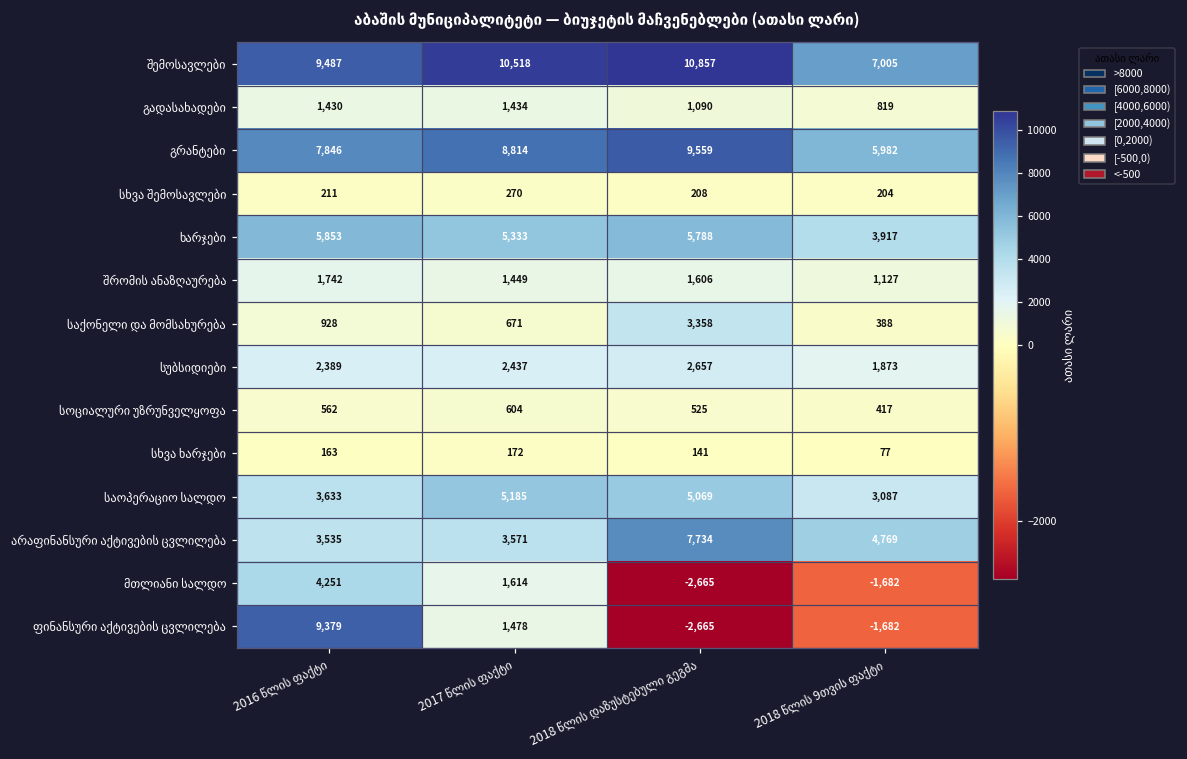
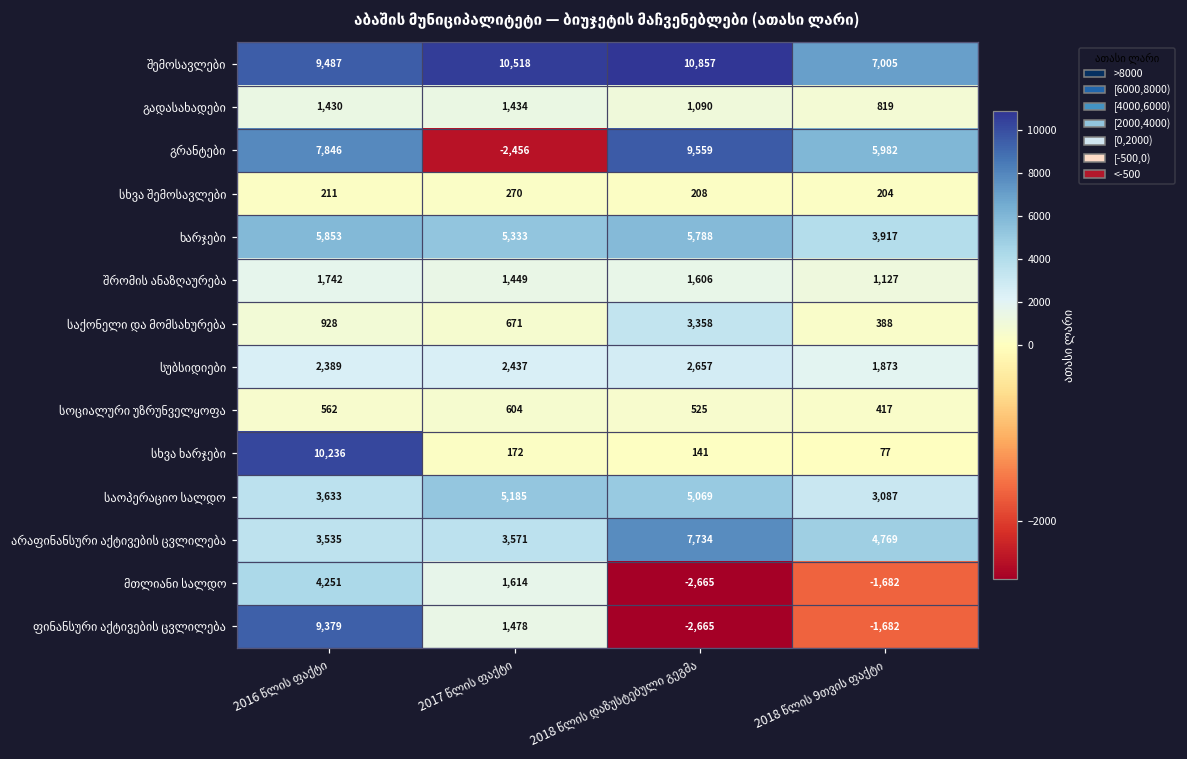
  {
    "შემოსავლები": {
      "2016 წლის ფაქტი": "9,487",
      "2017 წლის ფაქტი": "10,518",
      "2018 წლის დაზუსტებული გეგმა": "10,857",
      "2018 წლის 9თვის ფაქტი": "7,005"
    },
    "გადასახადები": {
      "2016 წლის ფაქტი": "1,430",
      "2017 წლის ფაქტი": "1,434",
      "2018 წლის დაზუსტებული გეგმა": "1,090",
      "2018 წლის 9თვის ფაქტი": "819"
    },
    "გრანტები": {
      "2016 წლის ფაქტი": "7,846",
-     "2017 წლის ფაქტი": "8,814",
+     "2017 წლის ფაქტი": "-2,456",
      "2018 წლის დაზუსტებული გეგმა": "9,559",
      "2018 წლის 9თვის ფაქტი": "5,982"
    },
    "სხვა შემოსავლები": {
      "2016 წლის ფაქტი": "211",
      "2017 წლის ფაქტი": "270",
      "2018 წლის დაზუსტებული გეგმა": "208",
      "2018 წლის 9თვის ფაქტი": "204"
    },
    "ხარჯები": {
      "2016 წლის ფაქტი": "5,853",
      "2017 წლის ფაქტი": "5,333",
      "2018 წლის დაზუსტებული გეგმა": "5,788",
      "2018 წლის 9თვის ფაქტი": "3,917"
    },
    "შრომის ანაზღაურება": {
      "2016 წლის ფაქტი": "1,742",
      "2017 წლის ფაქტი": "1,449",
      "2018 წლის დაზუსტებული გეგმა": "1,606",
      "2018 წლის 9თვის ფაქტი": "1,127"
    },
    "საქონელი და მომსახურება": {
      "2016 წლის ფაქტი": "928",
      "2017 წლის ფაქტი": "671",
      "2018 წლის დაზუსტებული გეგმა": "3,358",
      "2018 წლის 9თვის ფაქტი": "388"
    },
    "სუბსიდიები": {
      "2016 წლის ფაქტი": "2,389",
      "2017 წლის ფაქტი": "2,437",
      "2018 წლის დაზუსტებული გეგმა": "2,657",
      "2018 წლის 9თვის ფაქტი": "1,873"
    },
    "სოციალური უზრუნველყოფა": {
      "2016 წლის ფაქტი": "562",
      "2017 წლის ფაქტი": "604",
      "2018 წლის დაზუსტებული გეგმა": "525",
      "2018 წლის 9თვის ფაქტი": "417"
    },
    "სხვა ხარჯები": {
-     "2016 წლის ფაქტი": "163",
+     "2016 წლის ფაქტი": "10,236",
      "2017 წლის ფაქტი": "172",
      "2018 წლის დაზუსტებული გეგმა": "141",
      "2018 წლის 9თვის ფაქტი": "77"
    },
    "საოპერაციო სალდო": {
      "2016 წლის ფაქტი": "3,633",
      "2017 წლის ფაქტი": "5,185",
      "2018 წლის დაზუსტებული გეგმა": "5,069",
      "2018 წლის 9თვის ფაქტი": "3,087"
    },
    "არაფინანსური აქტივების ცვლილება": {
      "2016 წლის ფაქტი": "3,535",
      "2017 წლის ფაქტი": "3,571",
      "2018 წლის დაზუსტებული გეგმა": "7,734",
      "2018 წლის 9თვის ფაქტი": "4,769"
    },
    "მთლიანი სალდო": {
      "2016 წლის ფაქტი": "4,251",
      "2017 წლის ფაქტი": "1,614",
      "2018 წლის დაზუსტებული გეგმა": "-2,665",
      "2018 წლის 9თვის ფაქტი": "-1,682"
    },
    "ფინანსური აქტივების ცვლილება": {
      "2016 წლის ფაქტი": "9,379",
      "2017 წლის ფაქტი": "1,478",
      "2018 წლის დაზუსტებული გეგმა": "-2,665",
      "2018 წლის 9თვის ფაქტი": "-1,682"
    }
  }
